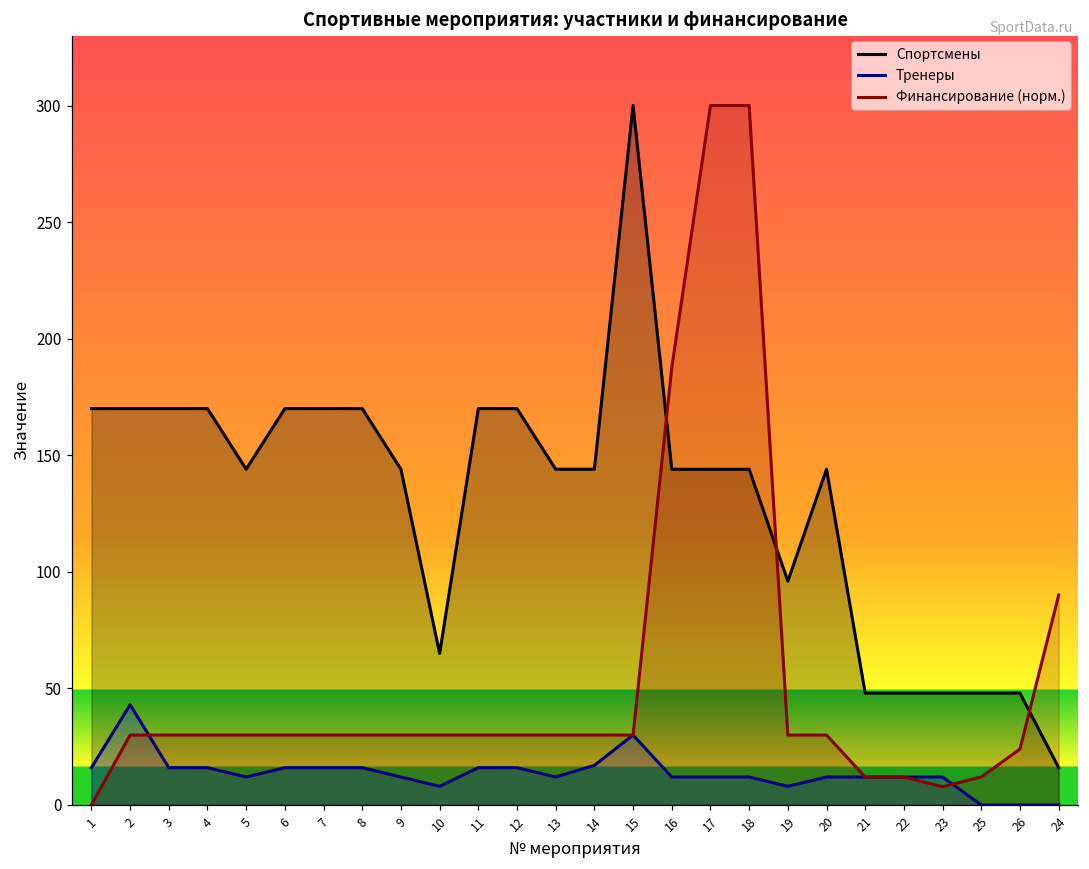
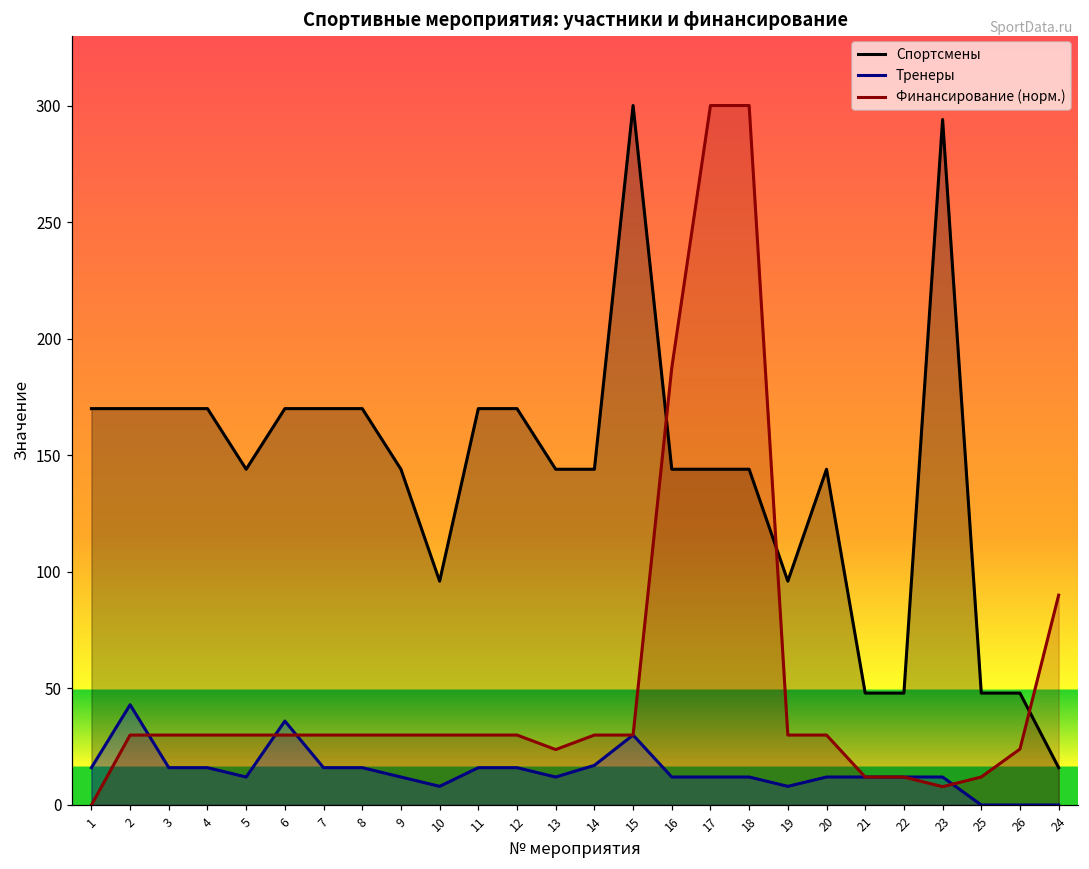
  {
    "Спортсмены": {
      "1": 170,
      "2": 170,
      "3": 170,
      "4": 170,
      "5": 144,
      "6": 170,
      "7": 170,
      "8": 170,
      "9": 144,
-     "10": 65,
+     "10": 96,
      "11": 170,
      "12": 170,
      "13": 144,
      "14": 144,
      "15": 300,
      "16": 144,
      "17": 144,
      "18": 144,
      "19": 96,
      "20": 144,
      "21": 48,
      "22": 48,
-     "23": 48,
+     "23": 294,
      "25": 48,
      "26": 48,
      "24": 16
    },
    "Тренеры": {
      "1": 16,
      "2": 43,
      "3": 16,
      "4": 16,
      "5": 12,
-     "6": 16,
+     "6": 36,
      "7": 16,
      "8": 16,
      "9": 12,
      "10": 8,
      "11": 16,
      "12": 16,
      "13": 12,
      "14": 17,
      "16": 12,
      "17": 12,
      "18": 12,
      "19": 8,
      "20": 12,
      "23": 12,
      "25": 0,
      "26": 0,
      "24": 0
    },
    "Финансирование (норм.)": {
      "1": 0,
      "2": 30,
      "3": 30,
      "4": 30,
      "5": 30,
      "6": 30,
      "7": 30,
      "8": 30,
      "9": 30,
      "10": 30,
      "11": 30,
      "12": 30,
-     "13": 30,
+     "13": 24,
      "14": 30,
      "16": 188,
      "17": 300,
      "18": 300,
      "19": 30,
      "20": 30,
      "23": 8,
      "25": 12,
      "26": 24,
      "24": 90
    }
  }
